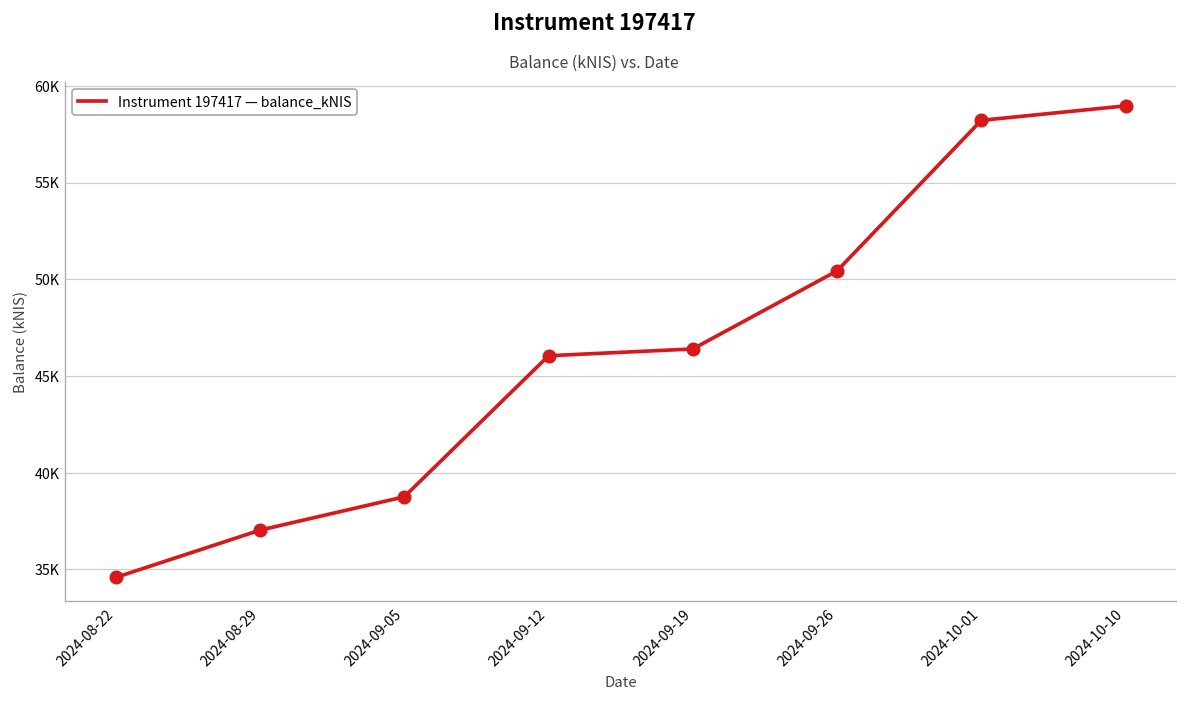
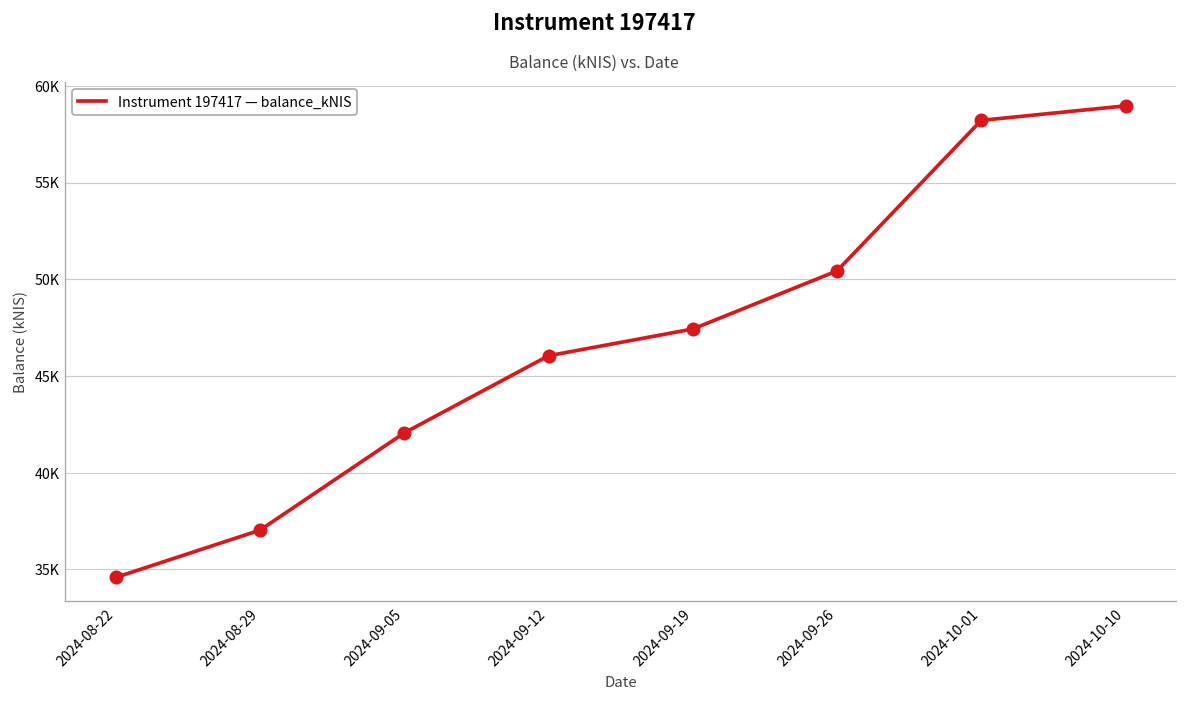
  {
    "2024-08-22": 34600,
    "2024-08-29": 37000,
-   "2024-09-05": 38800,
+   "2024-09-05": 42100,
    "2024-09-12": 46000,
-   "2024-09-19": 46400,
+   "2024-09-19": 47400,
    "2024-09-26": 50400,
    "2024-10-01": 58200,
    "2024-10-10": 59000
  }
